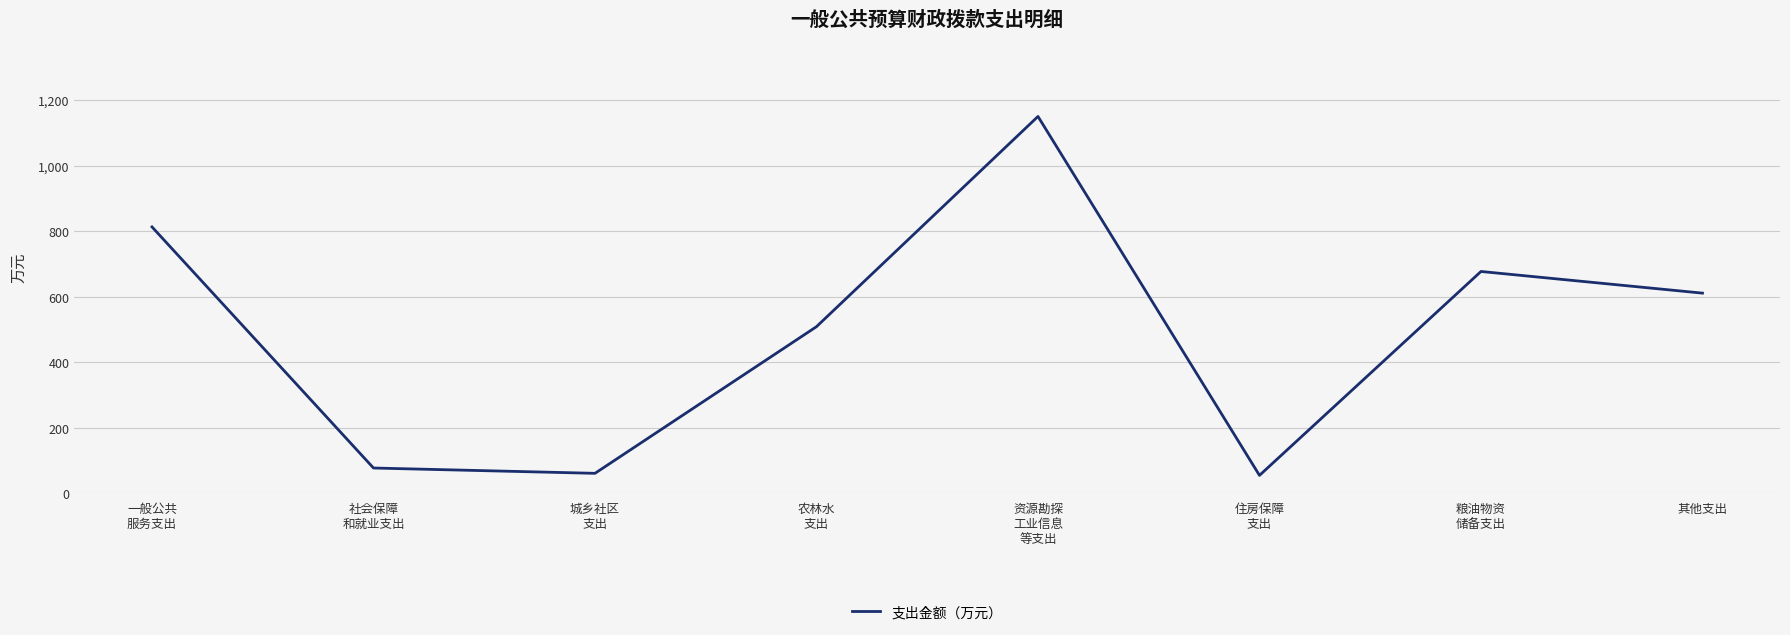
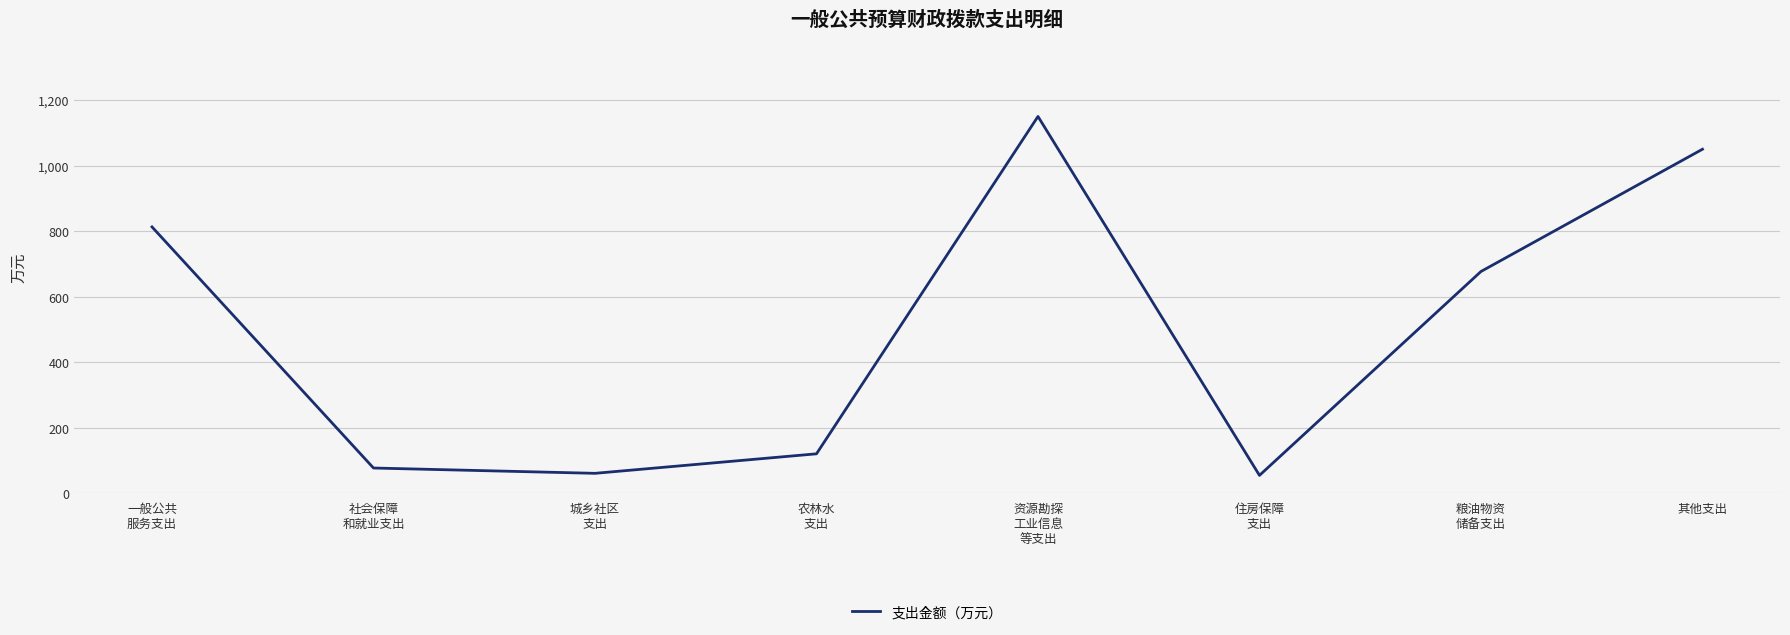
  {
    "一般公共 服务支出": "810",
    "社会保障 和就业支出": "80",
    "城乡社区 支出": "60",
-   "农林水 支出": "510",
+   "农林水 支出": "120",
    "资源勘探 工业信息 等支出": "1,150",
    "住房保障 支出": "60",
    "粮油物资 储备支出": "680",
-   "其他支出": "610"
+   "其他支出": "1,050"
  }
